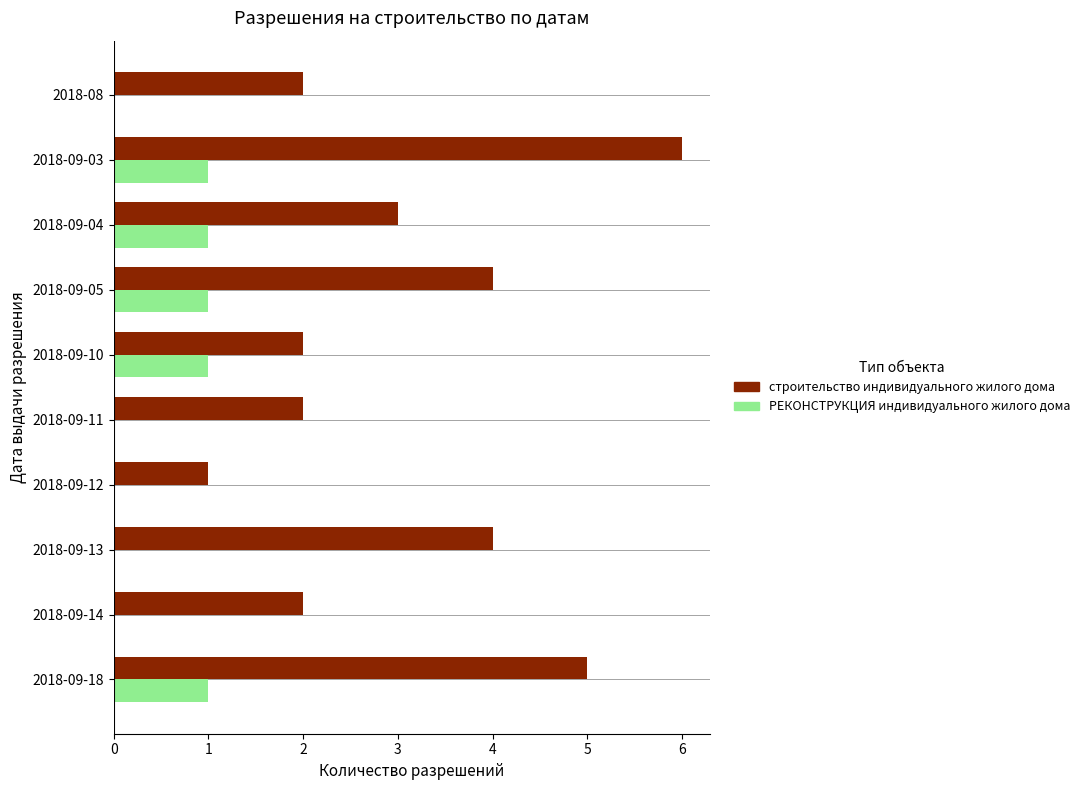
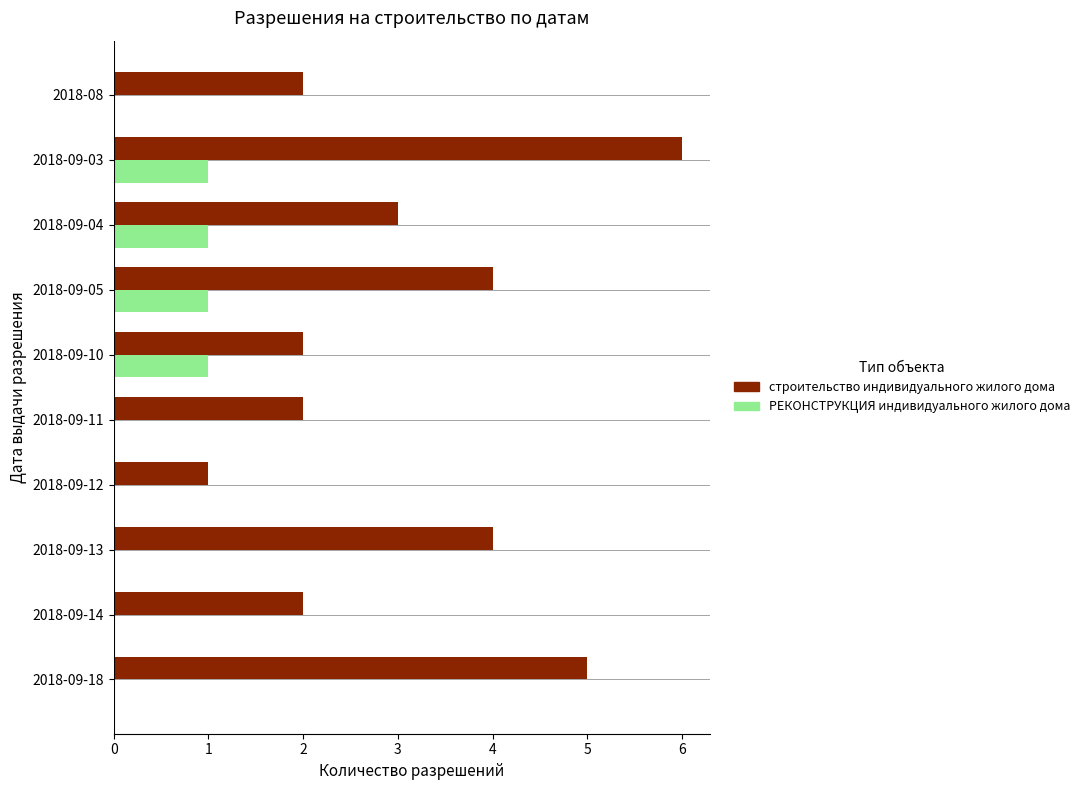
  {
    "строительство индивидуального жилого дома": {
      "2018-08": 2,
      "2018-09-03": 6,
      "2018-09-04": 3,
      "2018-09-05": 4,
      "2018-09-10": 2,
      "2018-09-11": 2,
      "2018-09-12": 1,
      "2018-09-13": 4,
      "2018-09-14": 2,
      "2018-09-18": 5
    },
    "РЕКОНСТРУКЦИЯ индивидуального жилого дома": {
      "2018-08": 0,
      "2018-09-03": 1,
      "2018-09-04": 1,
      "2018-09-05": 1,
      "2018-09-10": 1,
      "2018-09-11": 0,
      "2018-09-12": 0,
      "2018-09-13": 0,
      "2018-09-14": 0,
-     "2018-09-18": 1
+     "2018-09-18": 0
    }
  }
